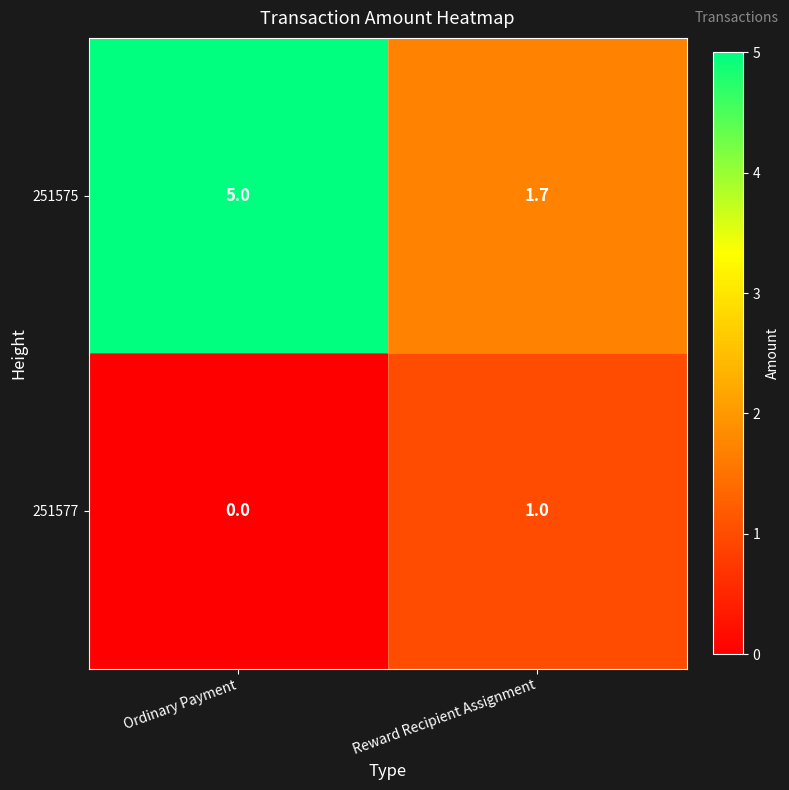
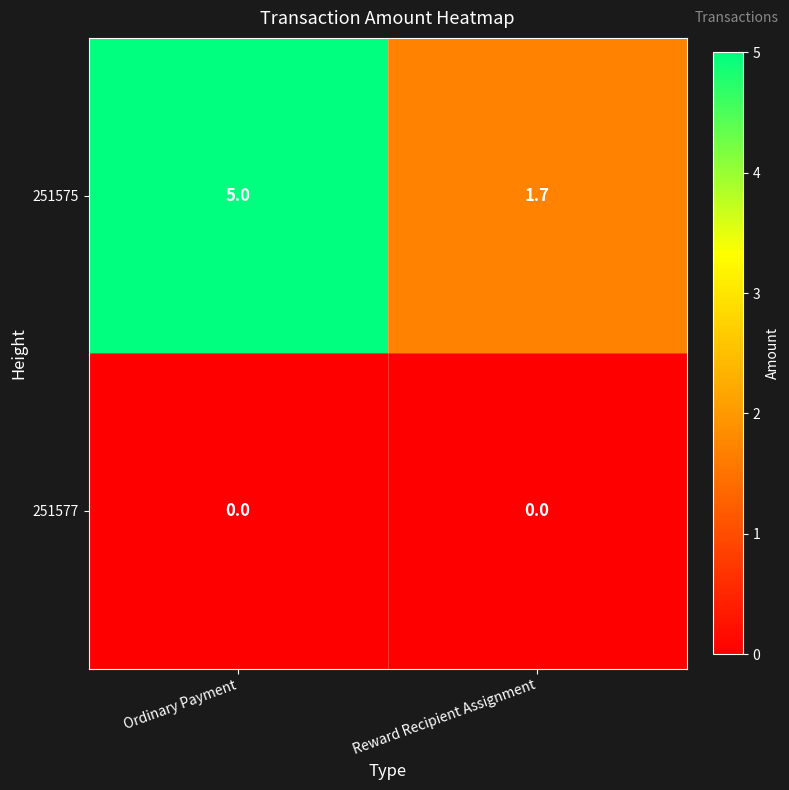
  {
    "251575": {
      "Ordinary Payment": 5.0,
      "Reward Recipient Assignment": 1.7
    },
    "251577": {
      "Ordinary Payment": 0.0,
-     "Reward Recipient Assignment": 1.0
+     "Reward Recipient Assignment": 0.0
    }
  }
